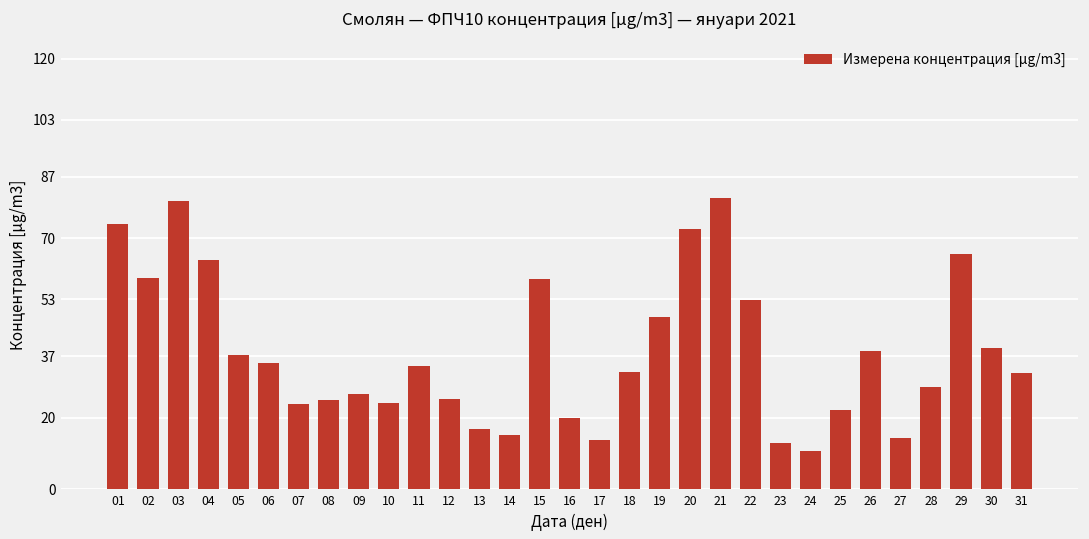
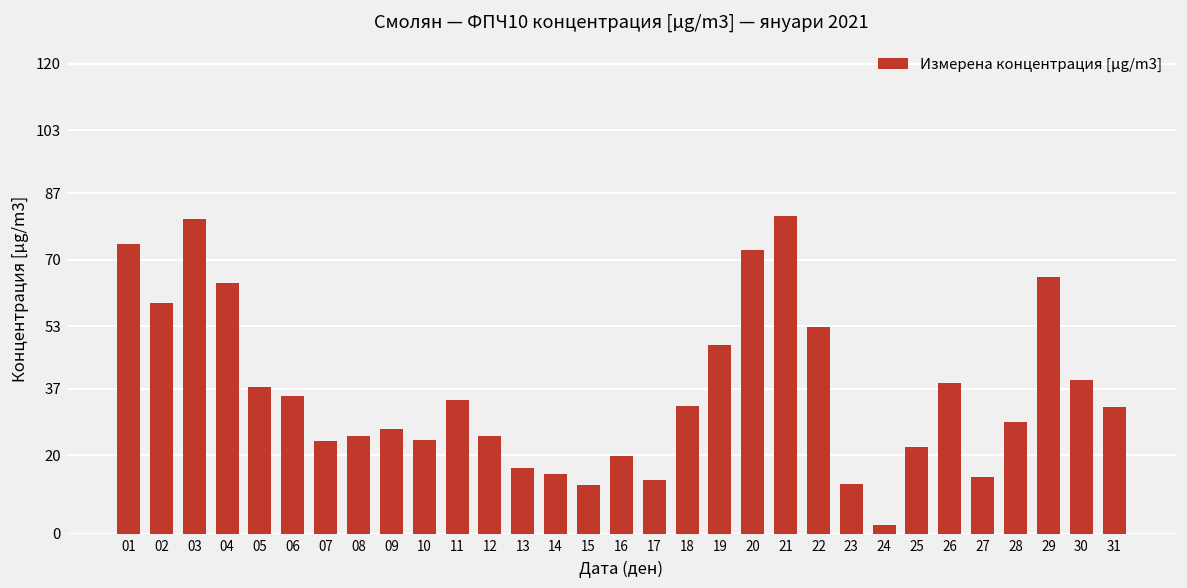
  {
    "01": 74,
    "02": 59,
    "03": 80,
    "04": 64,
    "05": 37,
    "06": 35,
    "07": 24,
    "08": 25,
    "09": 27,
    "10": 24,
    "11": 34,
    "12": 25,
    "13": 17,
    "14": 15,
-   "15": 59,
+   "15": 12,
    "16": 20,
    "17": 14,
    "18": 33,
    "19": 48,
    "20": 72,
    "21": 81,
    "22": 53,
    "23": 13,
-   "24": 11,
+   "24": 2,
    "25": 22,
    "26": 39,
    "27": 14,
    "28": 28,
    "29": 66,
    "30": 39,
    "31": 32
  }
